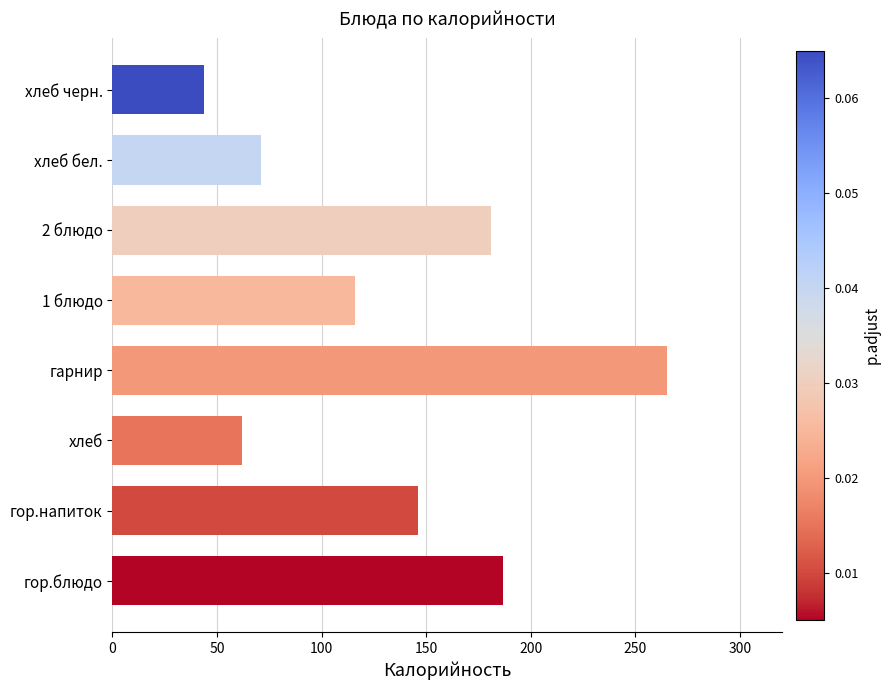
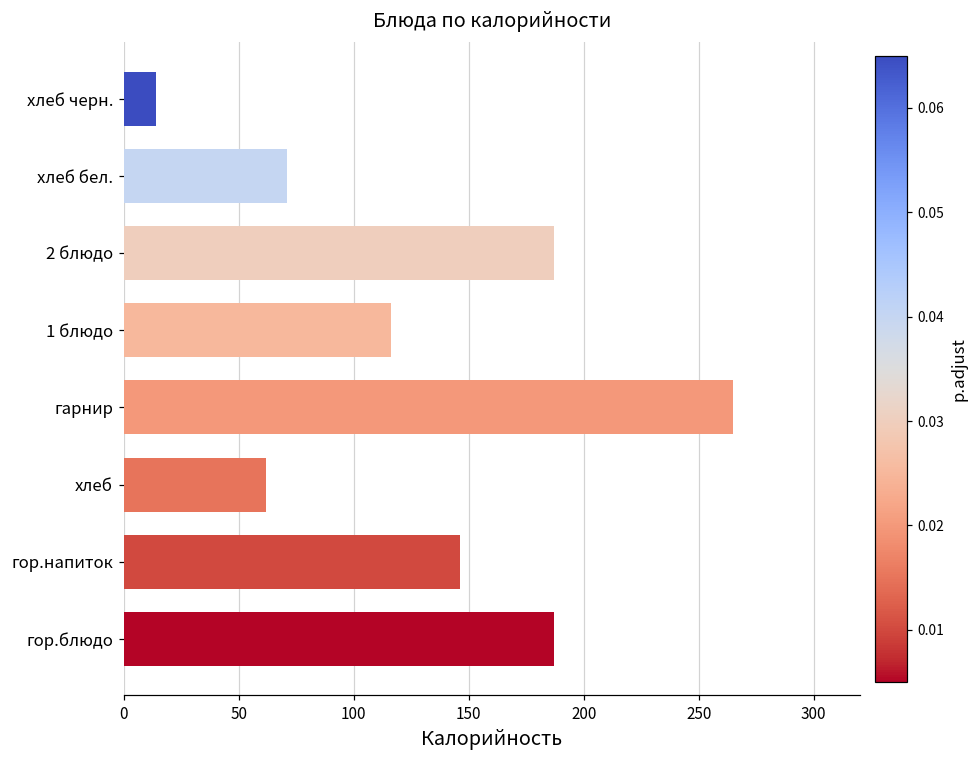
  {
-   "хлеб черн.": 44,
+   "хлеб черн.": 14,
    "хлеб бел.": 71,
-   "2 блюдо": 181,
+   "2 блюдо": 187,
    "1 блюдо": 116,
    "гарнир": 265,
    "хлеб": 62,
    "гор.напиток": 146,
    "гор.блюдо": 187
  }
